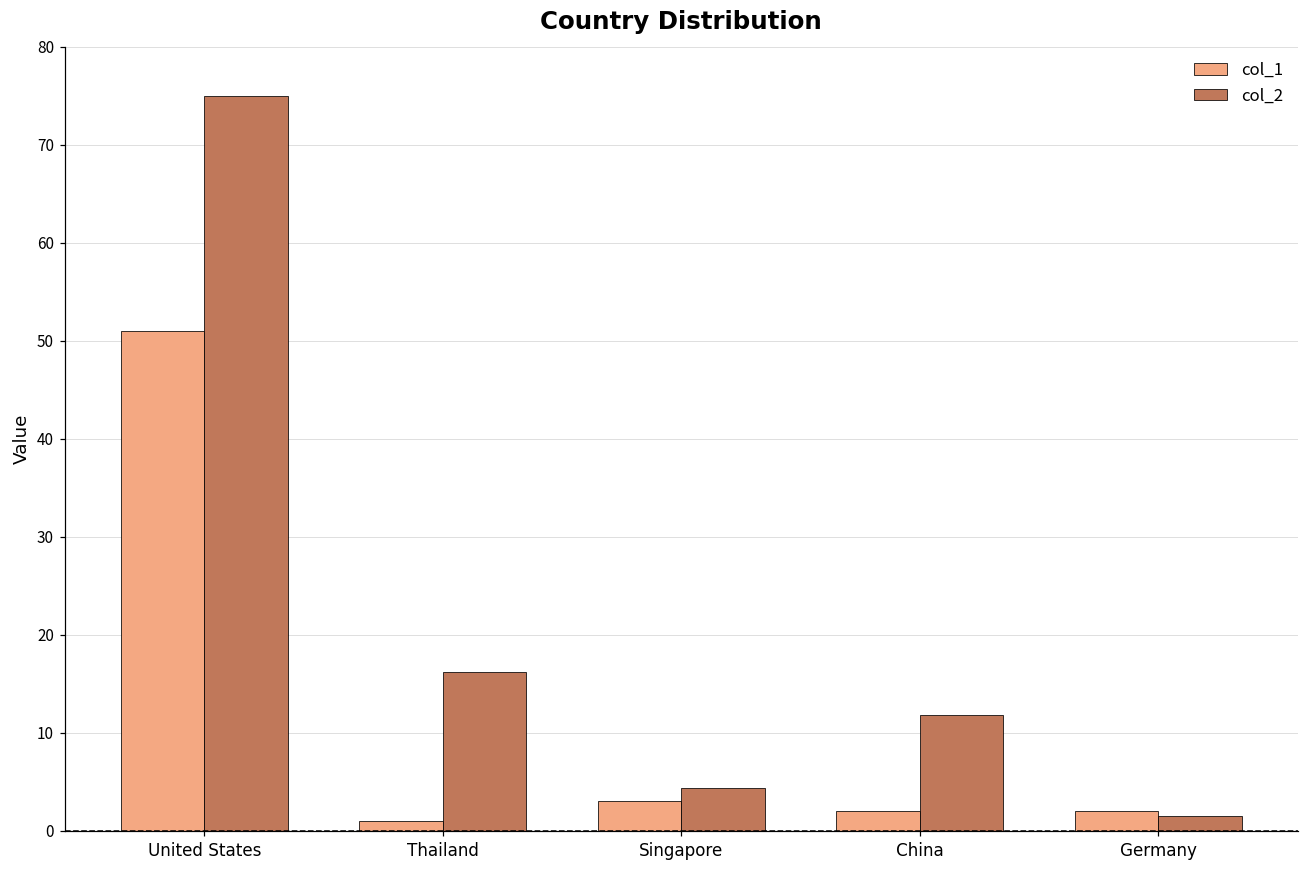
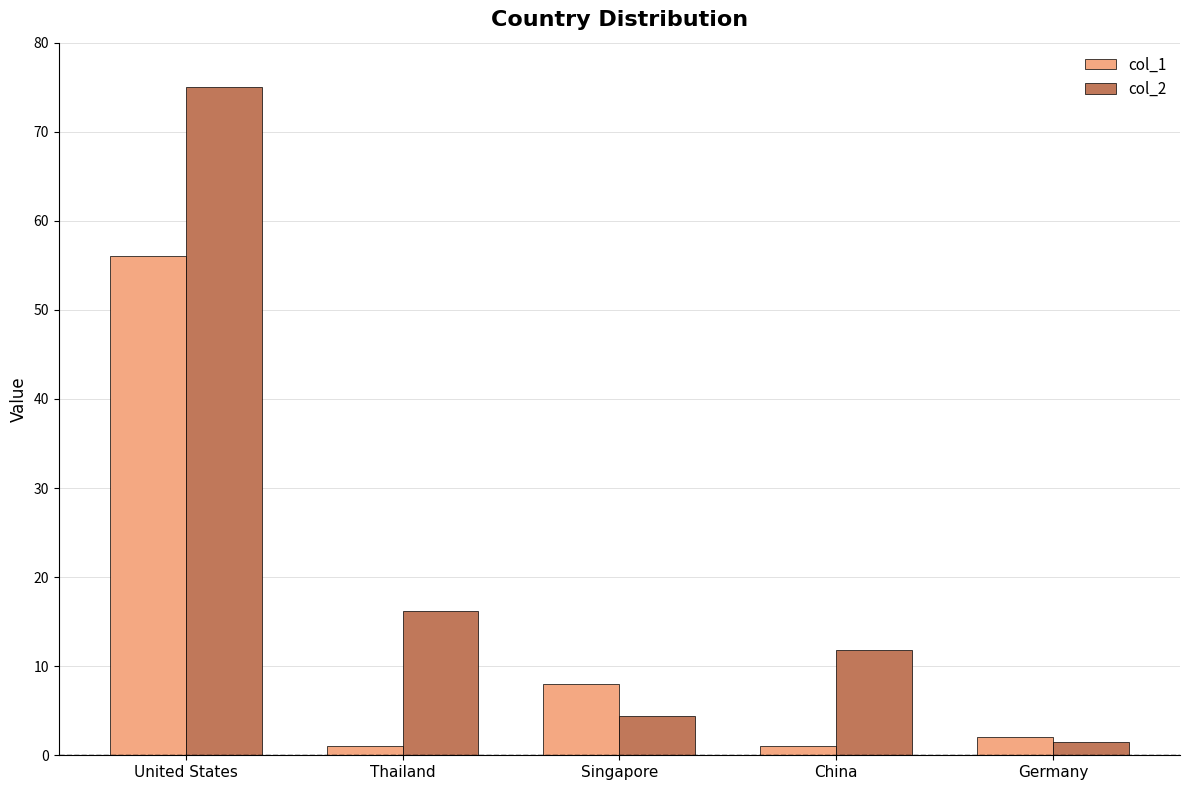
  {
    "col_1": {
-     "United States": 51,
+     "United States": 56,
      "Thailand": 1,
-     "Singapore": 3,
-     "China": 2,
+     "Singapore": 8,
+     "China": 1,
      "Germany": 2
    },
    "col_2": {
      "United States": 75,
      "Thailand": 16,
      "Singapore": 4,
      "China": 12,
      "Germany": 1
    }
  }
